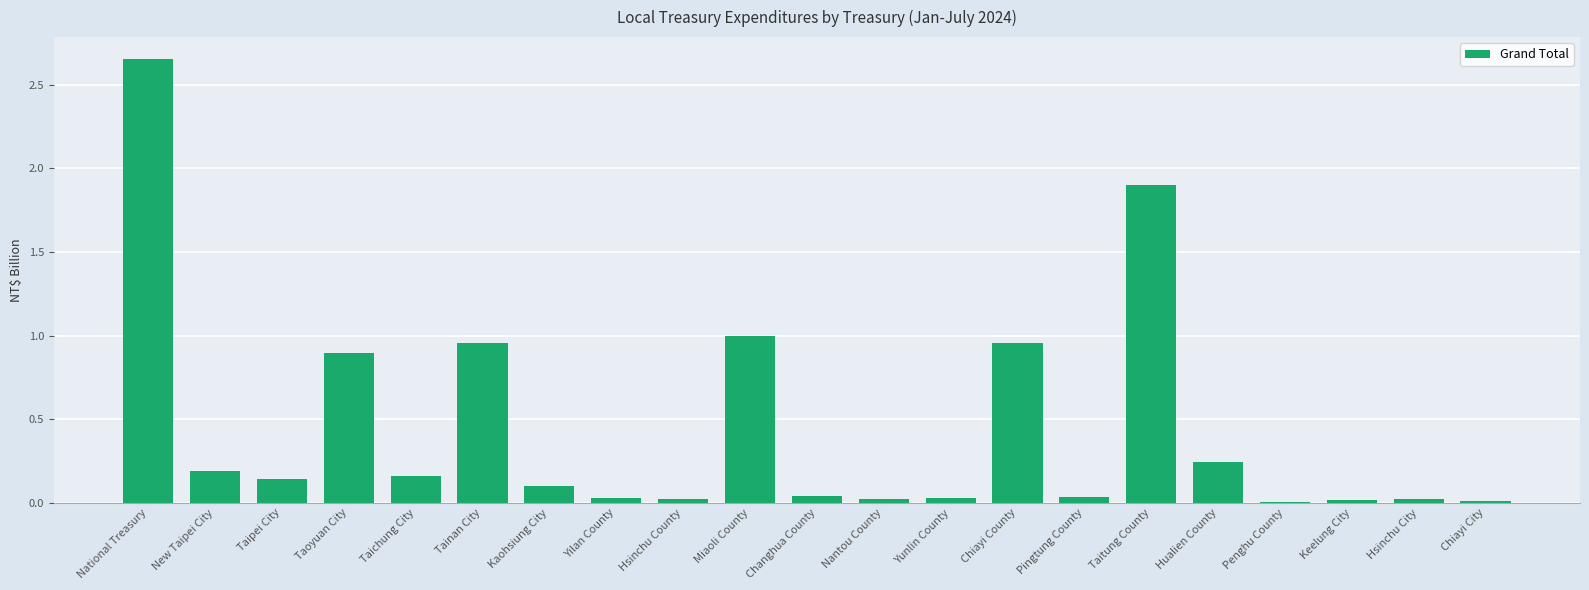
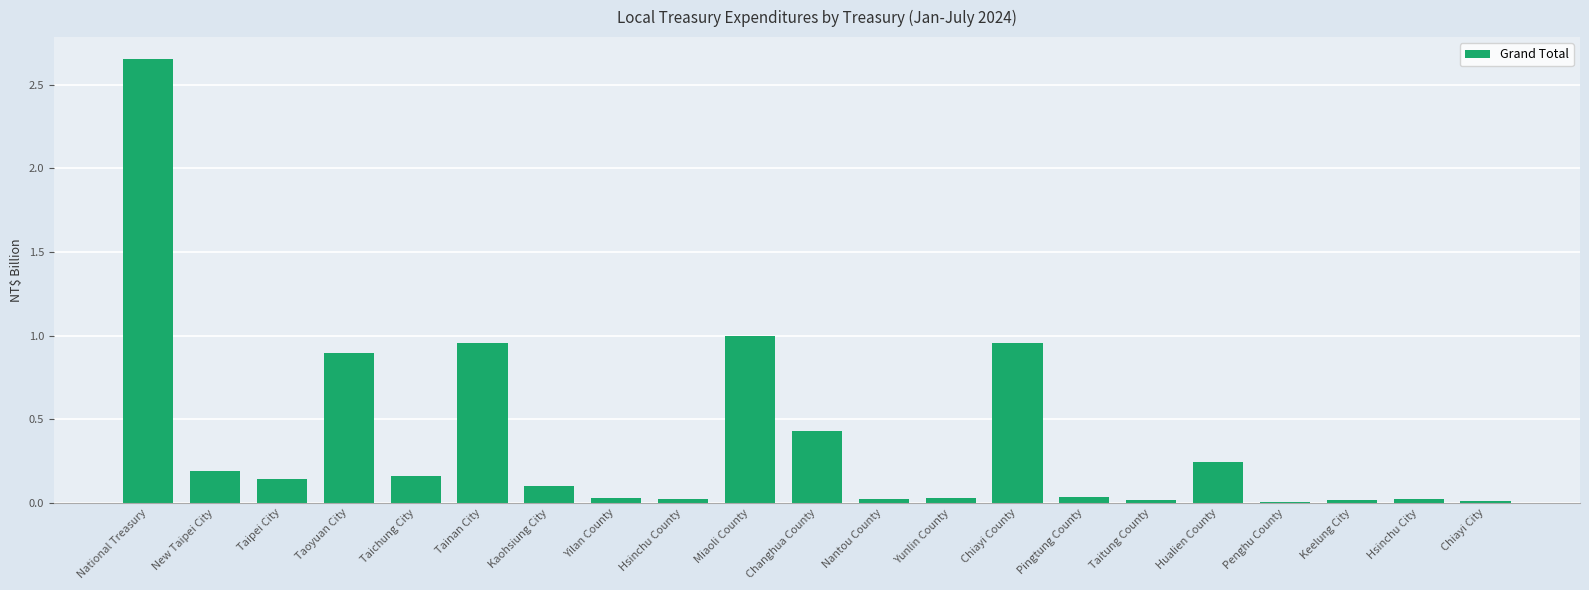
  {
    "National Treasury": 2.65,
    "New Taipei City": 0.19,
    "Taipei City": 0.14,
    "Taoyuan City": 0.90,
    "Taichung City": 0.16,
    "Tainan City": 0.95,
    "Kaohsiung City": 0.10,
    "Yilan County": 0.03,
    "Hsinchu County": 0.02,
    "Miaoli County": 1.00,
-   "Changhua County": 0.04,
+   "Changhua County": 0.43,
    "Nantou County": 0.02,
    "Yunlin County": 0.03,
    "Chiayi County": 0.96,
    "Pingtung County": 0.04,
-   "Taitung County": 1.90,
+   "Taitung County": 0.01,
    "Hualien County": 0.24,
    "Keelung City": 0.02,
    "Hsinchu City": 0.02
  }
